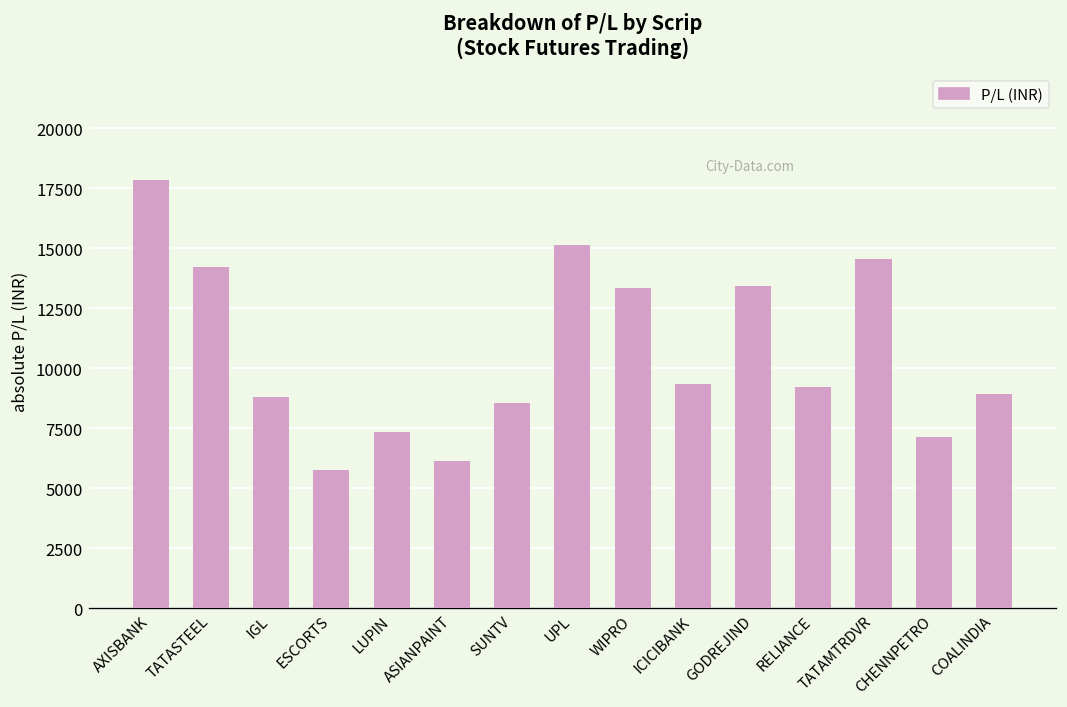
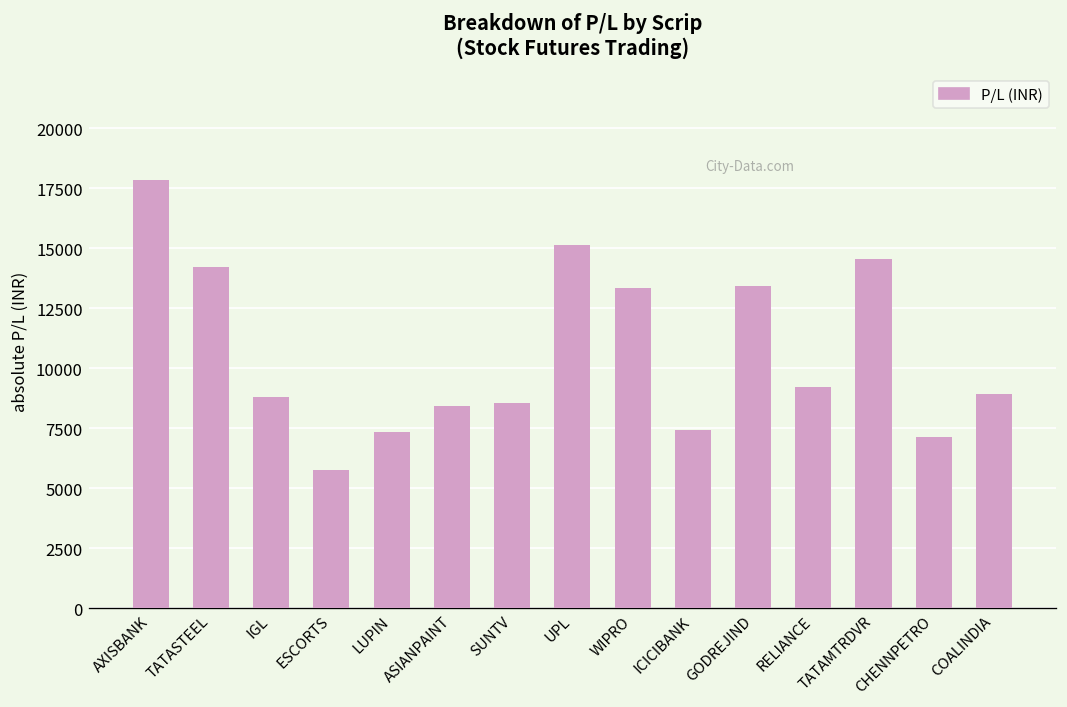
  {
    "AXISBANK": 17800,
    "TATASTEEL": 14200,
    "IGL": 8800,
    "ESCORTS": 5800,
    "LUPIN": 7300,
-   "ASIANPAINT": 6100,
+   "ASIANPAINT": 8400,
    "SUNTV": 8500,
    "UPL": 15100,
    "WIPRO": 13300,
-   "ICICIBANK": 9300,
+   "ICICIBANK": 7400,
    "GODREJIND": 13400,
    "RELIANCE": 9200,
    "TATAMTRDVR": 14600,
    "CHENNPETRO": 7100,
    "COALINDIA": 8900
  }
